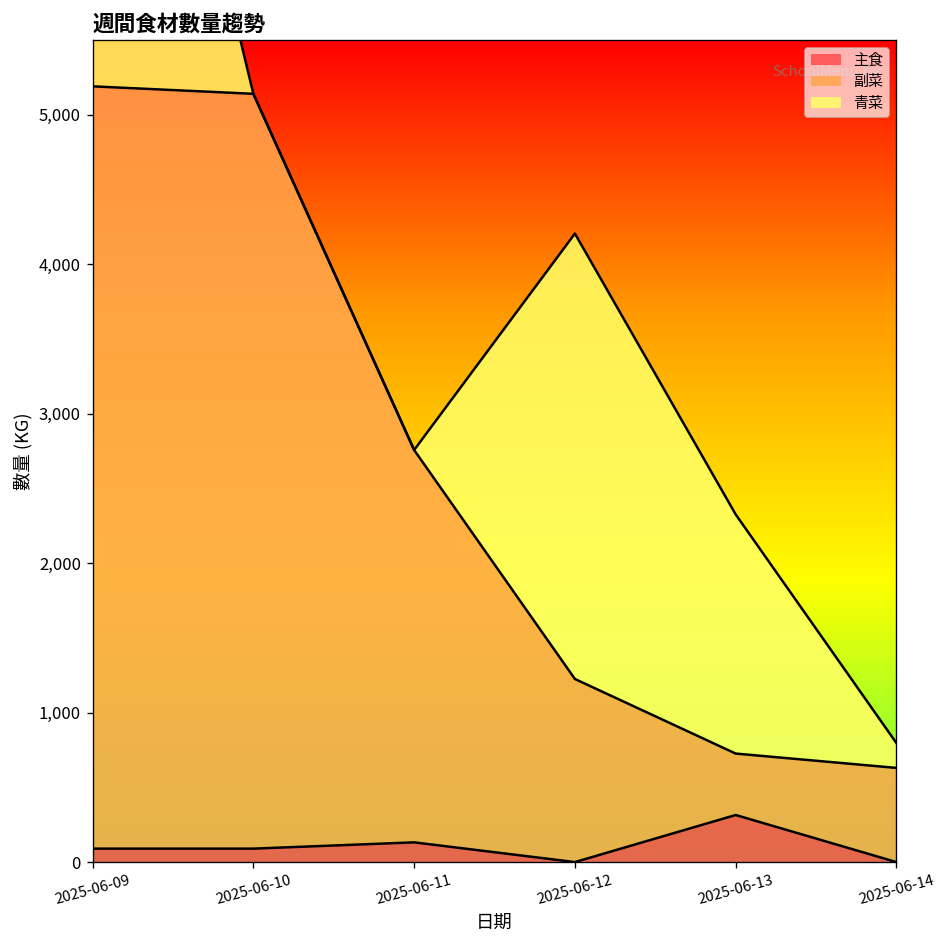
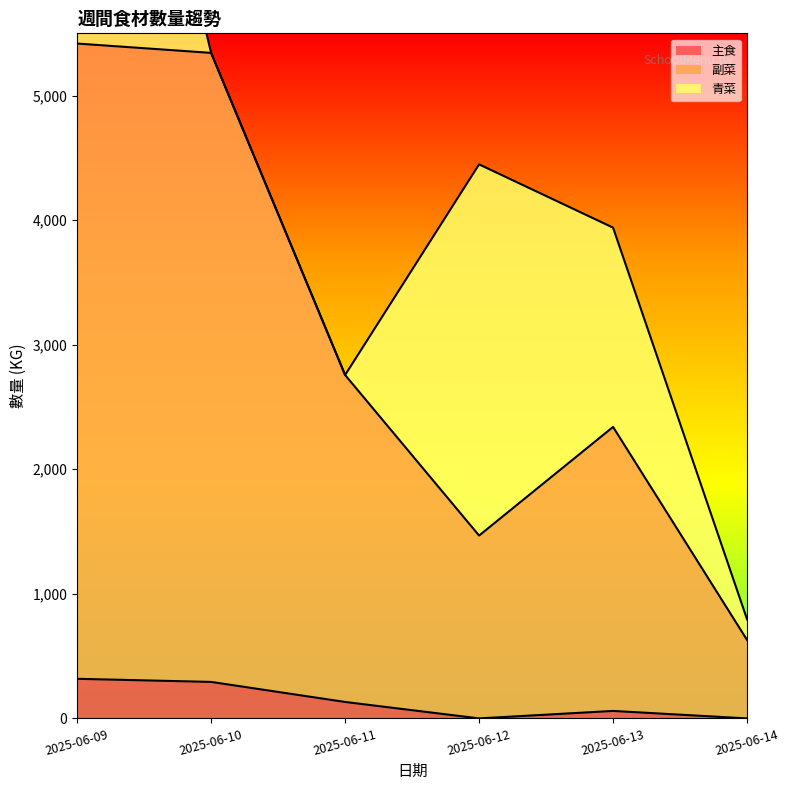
  {
    "主食": {
-     "2025-06-09": "90",
-     "2025-06-10": "90",
+     "2025-06-09": "320",
+     "2025-06-10": "290",
      "2025-06-11": "130",
      "2025-06-12": "0",
-     "2025-06-13": "320",
+     "2025-06-13": "60",
      "2025-06-14": "0"
    },
    "副菜": {
      "2025-06-09": "5,100",
-     "2025-06-12": "1,230",
-     "2025-06-13": "410",
+     "2025-06-12": "1,470",
+     "2025-06-13": "2,280",
      "2025-06-14": "630"
    },
    "青菜": {
      "2025-06-12": "2,980",
      "2025-06-13": "1,600",
      "2025-06-14": "170"
    }
  }
